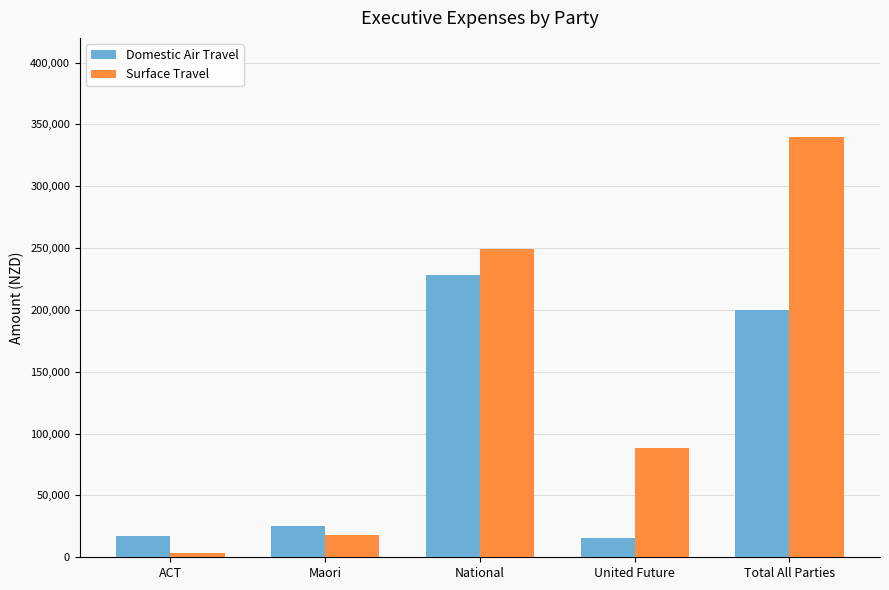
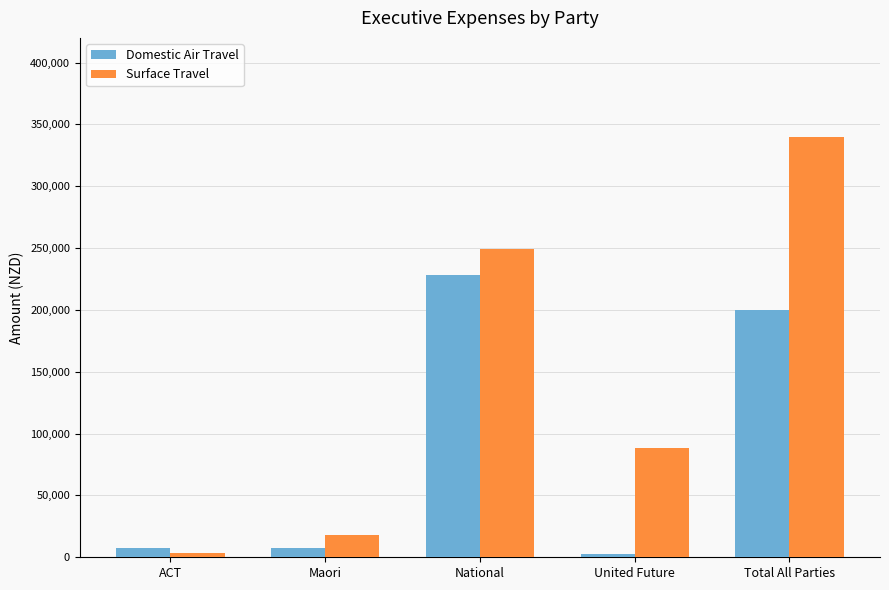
  {
    "Domestic Air Travel": {
-     "ACT": "17,000",
-     "Maori": "25,000",
+     "ACT": "7,000",
+     "Maori": "8,000",
      "National": "229,000",
-     "United Future": "16,000",
+     "United Future": "2,000",
      "Total All Parties": "200,000"
    },
    "Surface Travel": {
      "ACT": "4,000",
      "Maori": "18,000",
      "National": "249,000",
      "United Future": "88,000",
      "Total All Parties": "340,000"
    }
  }
